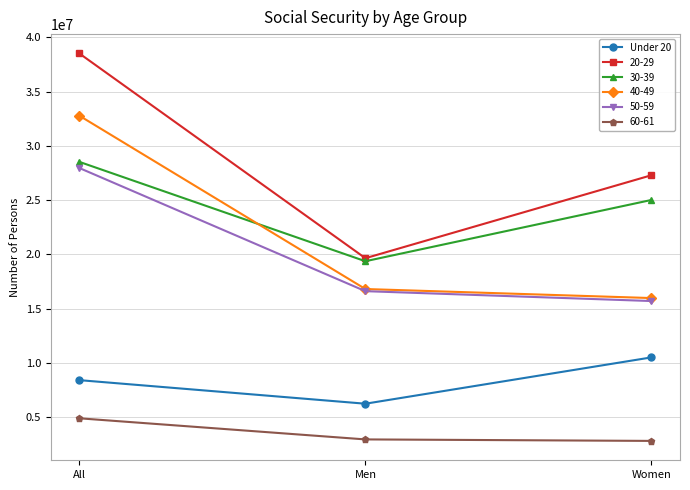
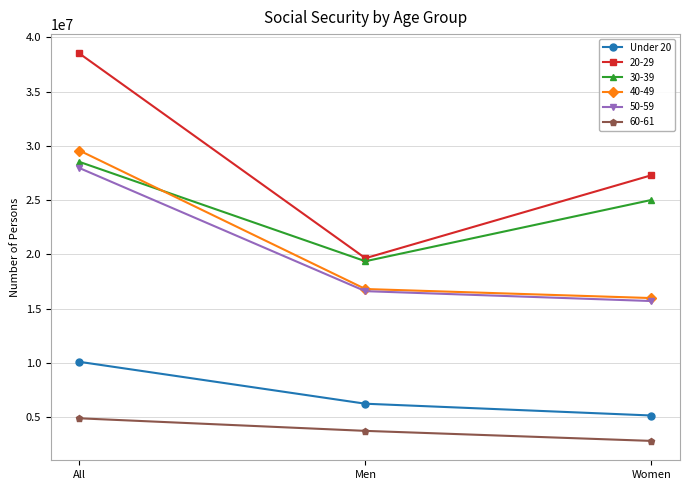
  {
    "Under 20": {
-     "All": 8400000,
+     "All": 10100000,
      "Men": 6200000,
-     "Women": 10500000
+     "Women": 5200000
    },
    "20-29": {
      "All": 38500000,
      "Men": 19700000,
      "Women": 27300000
    },
    "30-39": {
      "All": 28500000,
      "Men": 19400000,
      "Women": 25000000
    },
    "40-49": {
-     "All": 32800000,
+     "All": 29600000,
      "Women": 16000000
    },
    "50-59": {
      "All": 28000000,
      "Women": 15700000
    },
    "60-61": {
      "All": 4900000,
-     "Men": 2900000,
+     "Men": 3700000,
      "Women": 2800000
    }
  }
